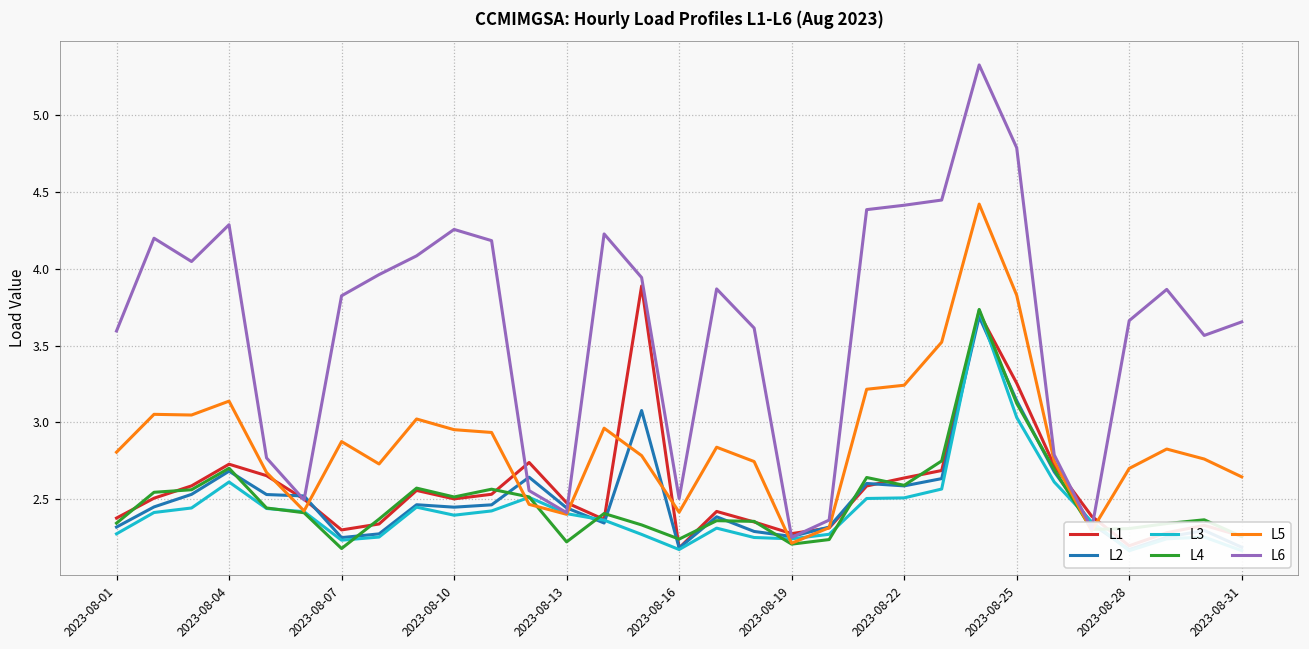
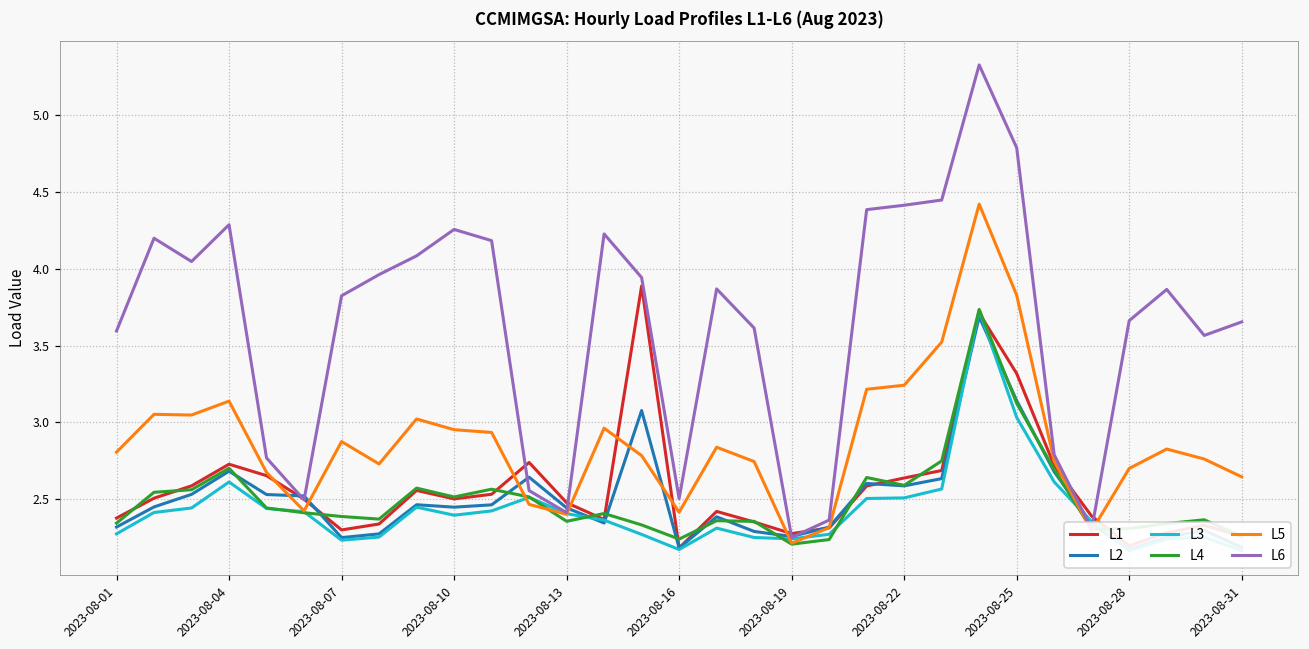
  {
    "L1": {
      "2023-08-01": 2.38,
      "2023-08-04": 2.73,
      "2023-08-07": 2.30,
      "2023-08-13": 2.48,
      "2023-08-19": 2.28,
      "2023-08-22": 2.64,
-     "2023-08-25": 3.26
+     "2023-08-25": 3.32
    },
    "L2": {
      "2023-08-01": 2.32,
      "2023-08-04": 2.68,
      "2023-08-10": 2.45,
      "2023-08-13": 2.44
    },
    "L3": {
      "2023-08-01": 2.27,
      "2023-08-04": 2.61,
      "2023-08-10": 2.40,
      "2023-08-22": 2.51,
      "2023-08-25": 3.03
    },
    "L4": {
      "2023-08-01": 2.34,
      "2023-08-04": 2.70,
-     "2023-08-07": 2.18,
-     "2023-08-13": 2.22,
+     "2023-08-07": 2.39,
+     "2023-08-13": 2.36,
      "2023-08-16": 2.24
    },
    "L5": {
      "2023-08-01": 2.81,
      "2023-08-04": 3.14,
      "2023-08-07": 2.88,
      "2023-08-10": 2.95,
      "2023-08-16": 2.41,
      "2023-08-22": 3.24,
      "2023-08-25": 3.83,
      "2023-08-28": 2.70,
      "2023-08-31": 2.65
    },
    "L6": {
      "2023-08-01": 3.60,
      "2023-08-04": 4.29,
      "2023-08-07": 3.82,
      "2023-08-10": 4.26,
      "2023-08-16": 2.50,
      "2023-08-22": 4.42,
      "2023-08-25": 4.79,
      "2023-08-28": 3.66,
      "2023-08-31": 3.66
    }
  }
